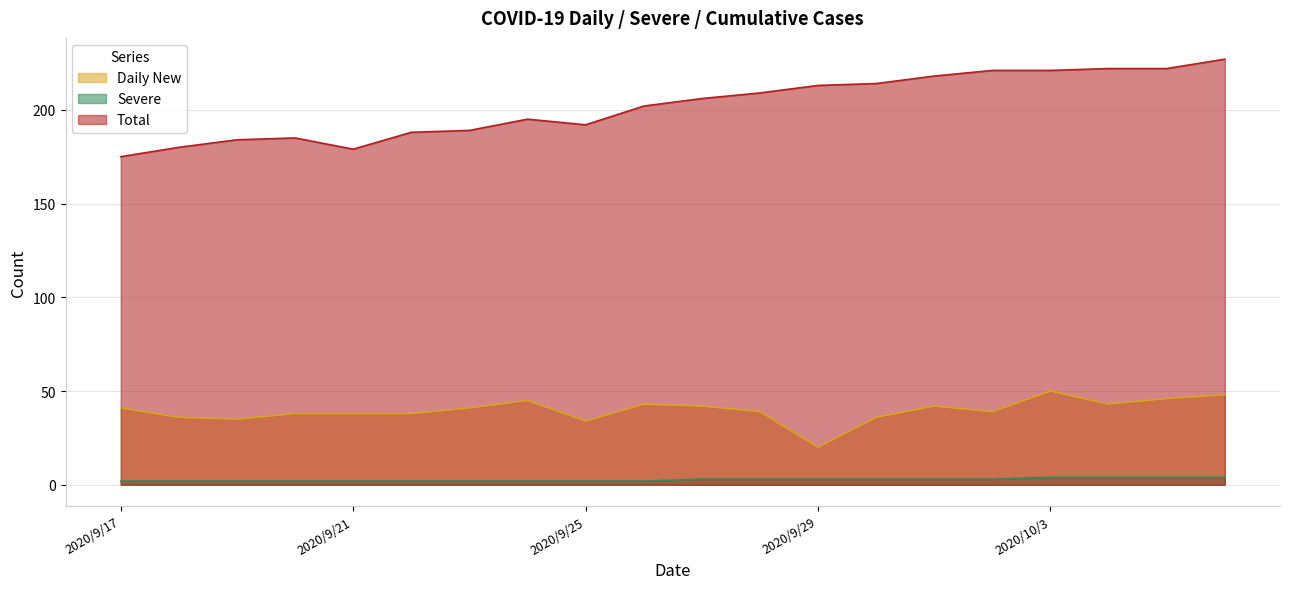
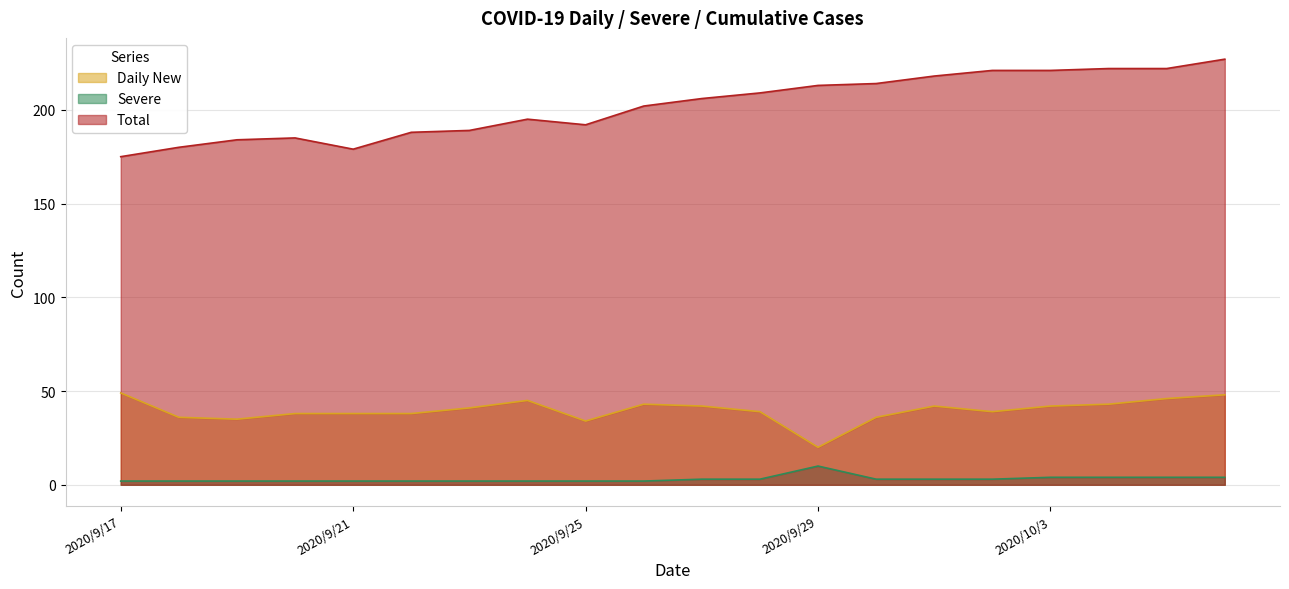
  {
    "Daily New": {
-     "2020/9/17": 41,
+     "2020/9/17": 49,
      "2020/9/21": 38,
      "2020/9/25": 34,
      "2020/9/29": 20,
-     "2020/10/3": 50
+     "2020/10/3": 42
    },
    "Severe": {
      "2020/9/17": 2,
      "2020/9/21": 2,
      "2020/9/25": 2,
-     "2020/9/29": 3,
+     "2020/9/29": 10,
      "2020/10/3": 4
    },
    "Total": {
      "2020/9/17": 175,
      "2020/9/21": 179,
      "2020/9/25": 192,
      "2020/9/29": 213,
      "2020/10/3": 221
    }
  }
